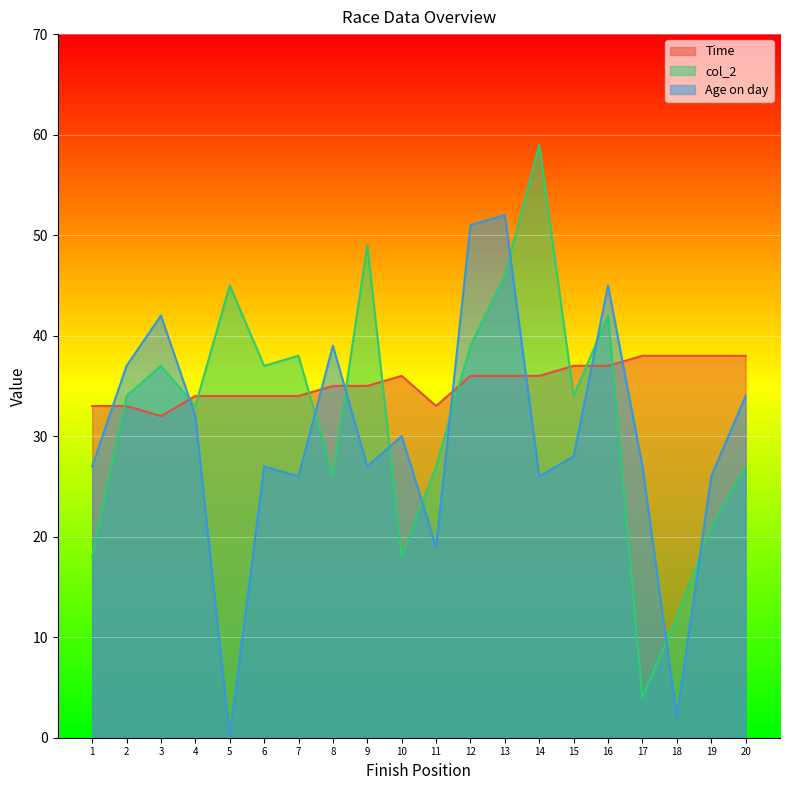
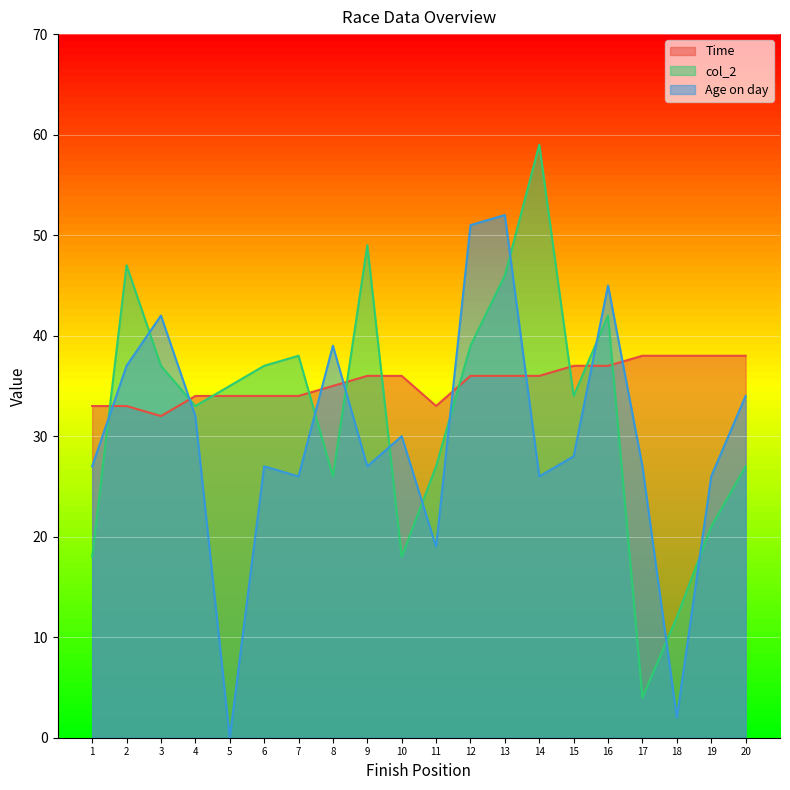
  {
    "Time": {
      "1": 33,
      "2": 33,
      "3": 32,
      "4": 34,
      "5": 34,
      "6": 34,
      "7": 34,
      "8": 35,
-     "9": 35,
+     "9": 36,
      "10": 36,
      "11": 33,
      "12": 36,
      "13": 36,
      "14": 36,
      "15": 37,
      "16": 37,
      "17": 38,
      "18": 38,
      "19": 38,
      "20": 38
    },
    "col_2": {
      "1": 18,
-     "2": 34,
+     "2": 47,
      "3": 37,
      "4": 33,
-     "5": 45,
+     "5": 35,
      "6": 37,
      "7": 38,
      "8": 26,
      "9": 49,
      "10": 18,
      "11": 27,
      "12": 39,
      "13": 46,
      "14": 59,
      "15": 34,
      "16": 42,
      "17": 4,
      "18": 12,
      "19": 21,
      "20": 27
    },
    "Age on day": {
      "1": 27,
      "2": 37,
      "3": 42,
      "4": 32,
      "5": 0,
      "6": 27,
      "7": 26,
      "8": 39,
      "9": 27,
      "10": 30,
      "11": 19,
      "12": 51,
      "13": 52,
      "14": 26,
      "15": 28,
      "16": 45,
      "17": 27,
      "18": 2,
      "19": 26,
      "20": 34
    }
  }
